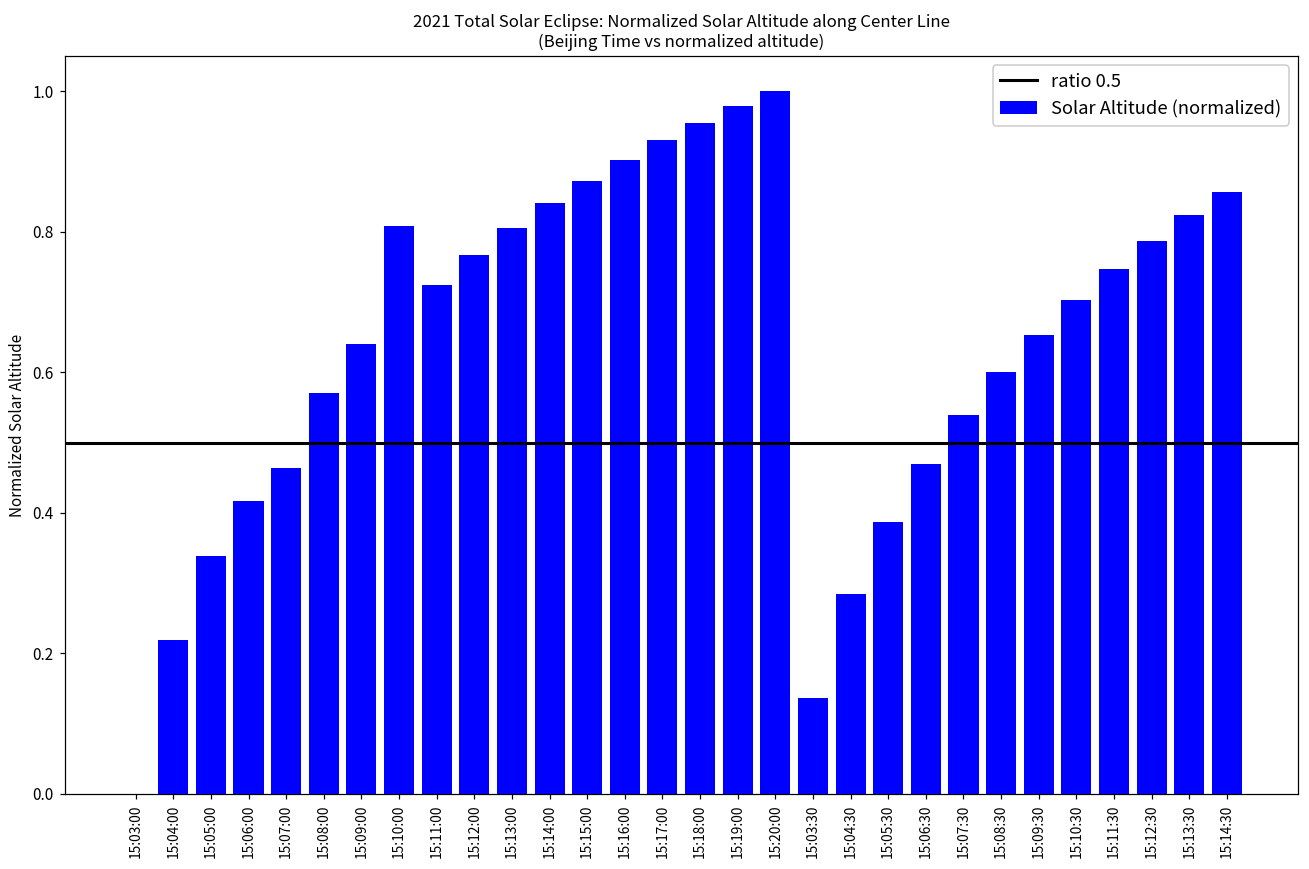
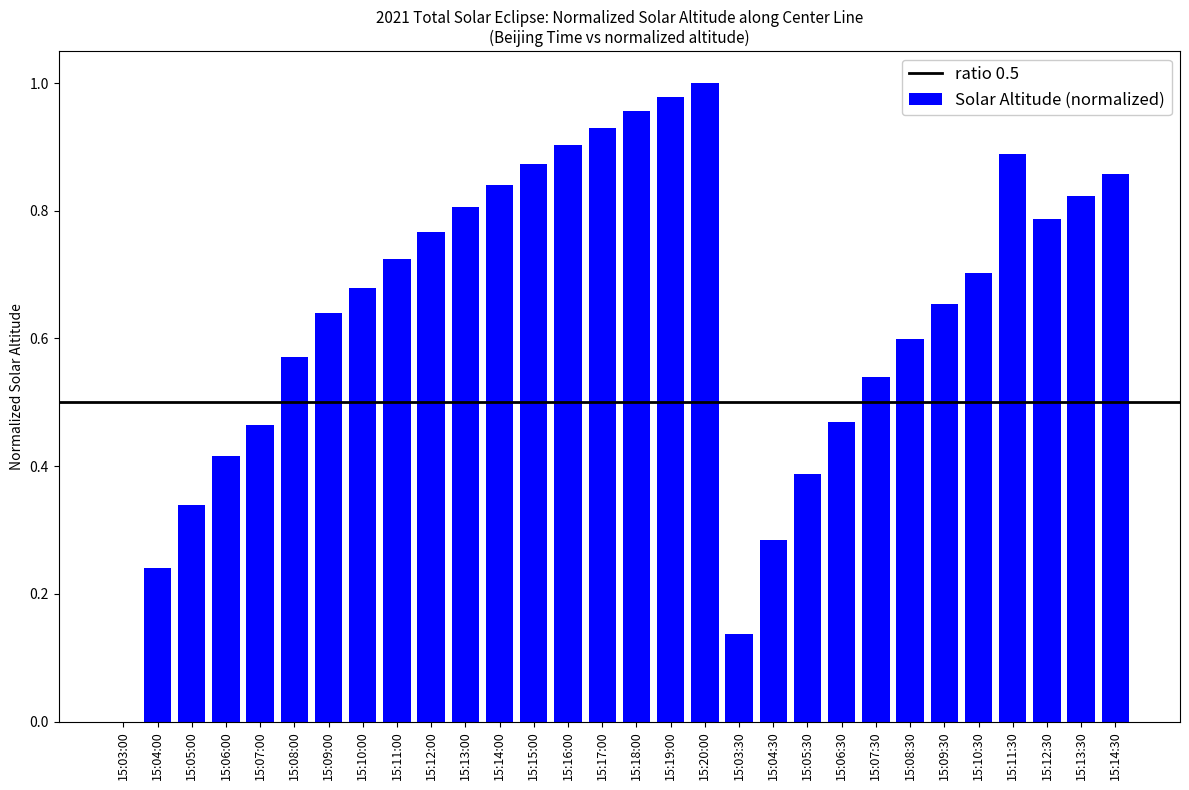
  {
    "15:03:00": 0.00,
-   "15:04:00": 0.22,
+   "15:04:00": 0.24,
    "15:05:00": 0.34,
    "15:06:00": 0.42,
    "15:07:00": 0.46,
    "15:08:00": 0.57,
    "15:09:00": 0.64,
-   "15:10:00": 0.81,
+   "15:10:00": 0.68,
    "15:11:00": 0.72,
    "15:12:00": 0.77,
    "15:13:00": 0.81,
    "15:14:00": 0.84,
    "15:15:00": 0.87,
    "15:16:00": 0.90,
    "15:17:00": 0.93,
    "15:18:00": 0.96,
    "15:19:00": 0.98,
    "15:20:00": 1.00,
    "15:03:30": 0.14,
    "15:04:30": 0.28,
    "15:05:30": 0.39,
    "15:06:30": 0.47,
    "15:07:30": 0.54,
    "15:08:30": 0.60,
    "15:09:30": 0.65,
    "15:10:30": 0.70,
-   "15:11:30": 0.75,
+   "15:11:30": 0.89,
    "15:12:30": 0.79,
    "15:13:30": 0.82,
    "15:14:30": 0.86
  }
